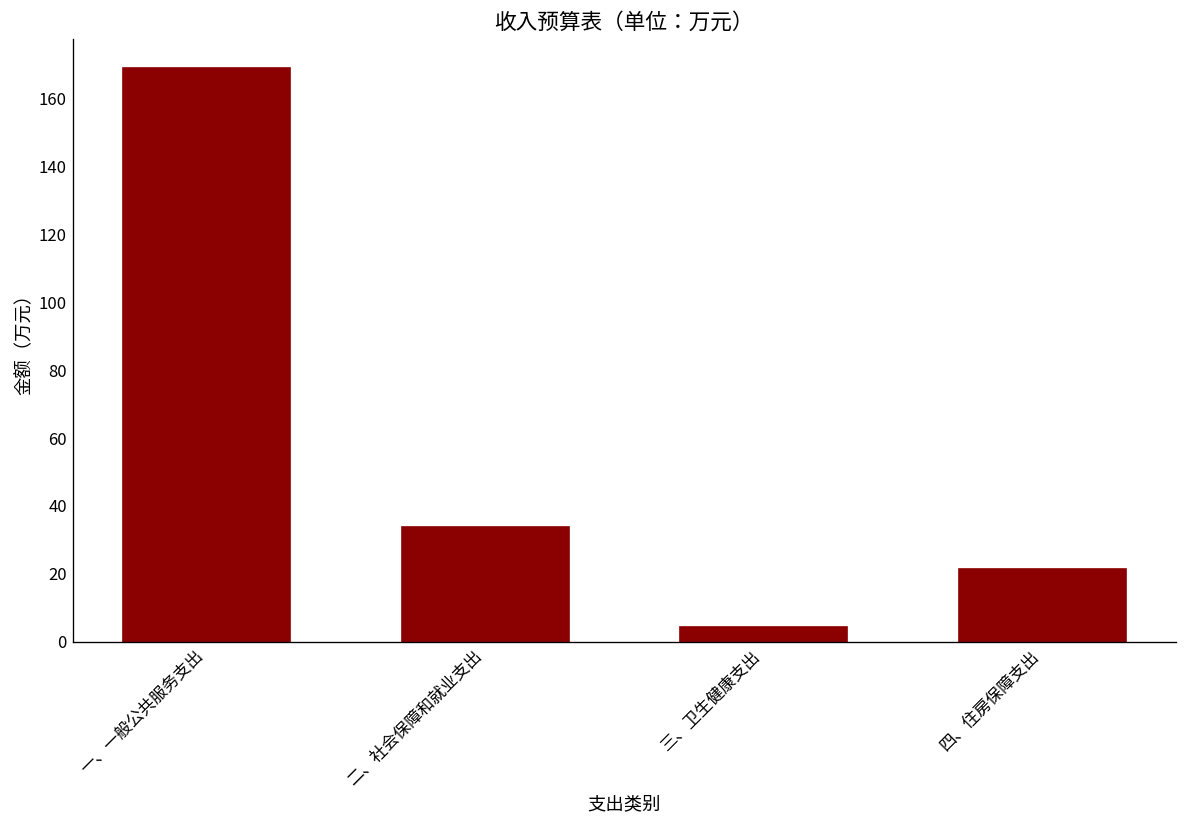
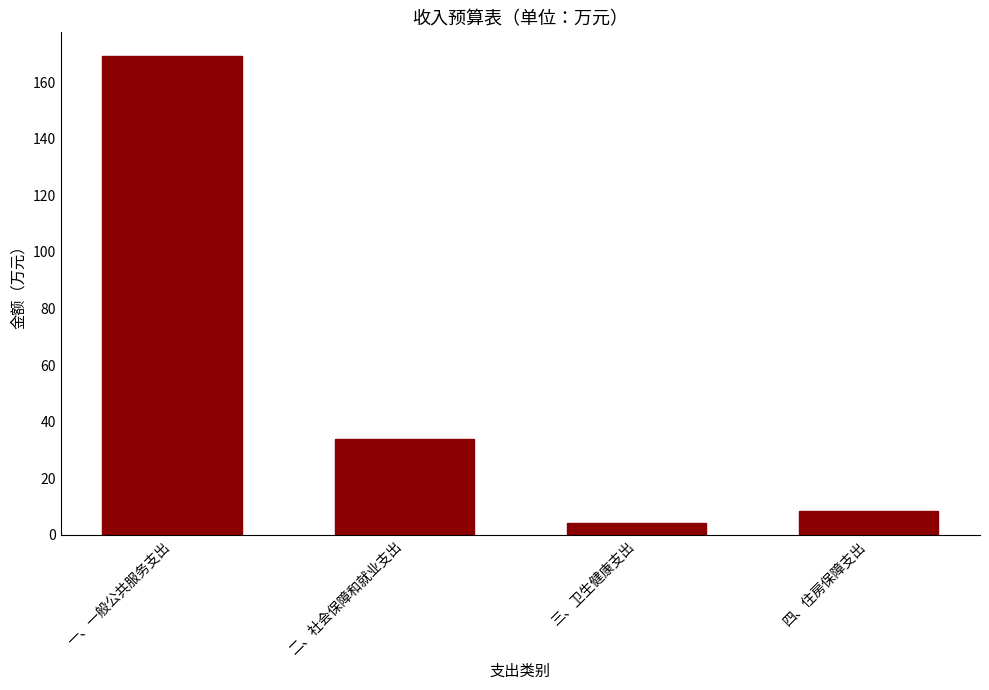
  {
    "一、一般公共服务支出": 169,
    "二、社会保障和就业支出": 34,
    "三、卫生健康支出": 4,
-   "四、住房保障支出": 21
+   "四、住房保障支出": 9
  }
